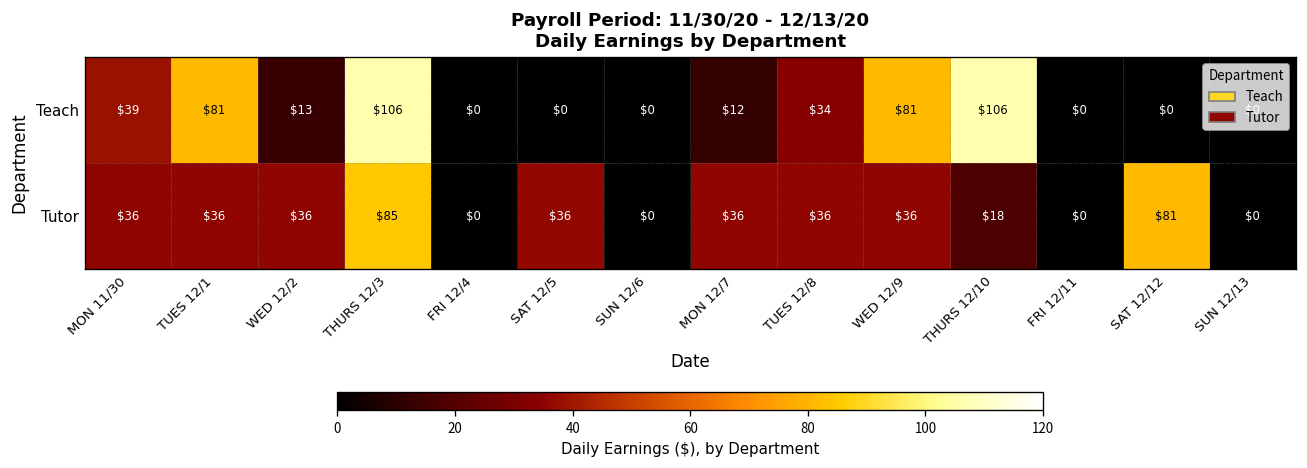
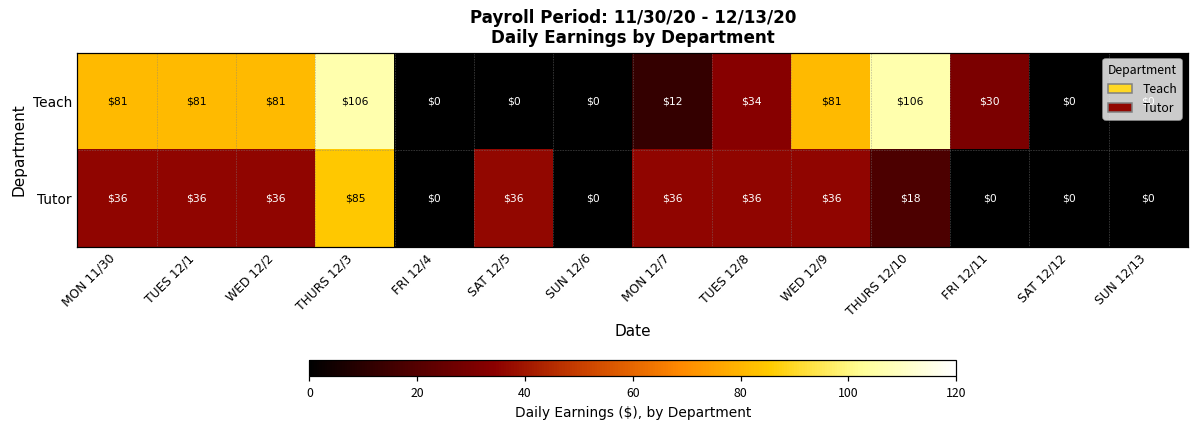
  {
    "Teach": {
-     "MON 11/30": "$39",
+     "MON 11/30": "$81",
      "TUES 12/1": "$81",
-     "WED 12/2": "$13",
+     "WED 12/2": "$81",
      "THURS 12/3": "$106",
      "FRI 12/4": "$0",
      "SAT 12/5": "$0",
      "SUN 12/6": "$0",
      "MON 12/7": "$12",
      "TUES 12/8": "$34",
      "WED 12/9": "$81",
      "THURS 12/10": "$106",
-     "FRI 12/11": "$0",
+     "FRI 12/11": "$30",
      "SAT 12/12": "$0"
    },
    "Tutor": {
      "MON 11/30": "$36",
      "TUES 12/1": "$36",
      "WED 12/2": "$36",
      "THURS 12/3": "$85",
      "FRI 12/4": "$0",
      "SAT 12/5": "$36",
      "SUN 12/6": "$0",
      "MON 12/7": "$36",
      "TUES 12/8": "$36",
      "WED 12/9": "$36",
      "THURS 12/10": "$18",
      "FRI 12/11": "$0",
-     "SAT 12/12": "$81",
+     "SAT 12/12": "$0",
      "SUN 12/13": "$0"
    }
  }
